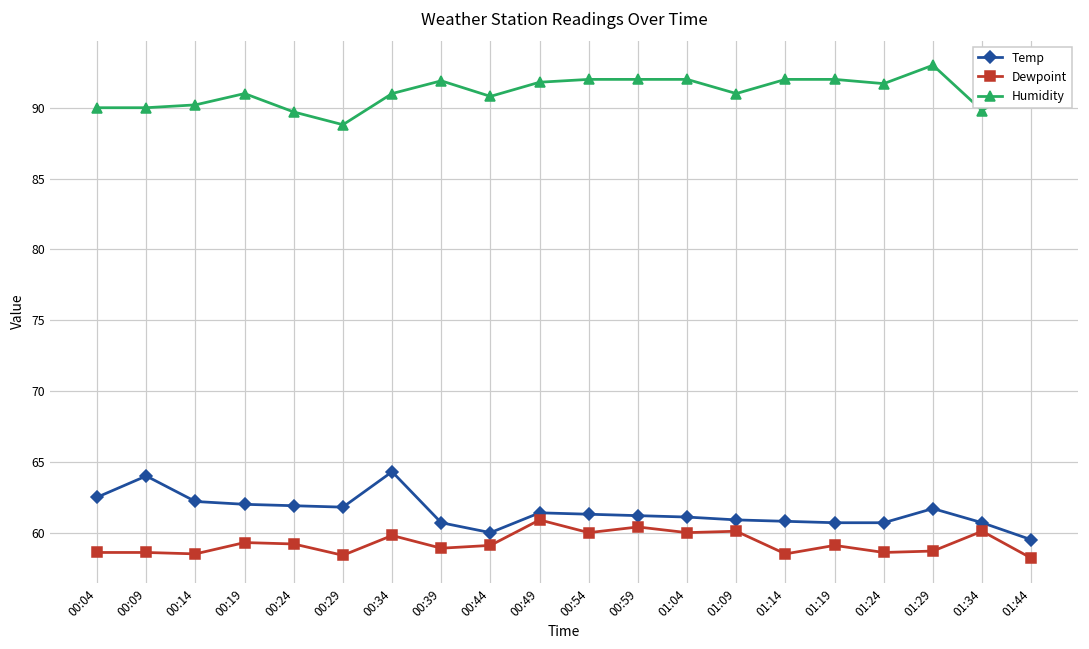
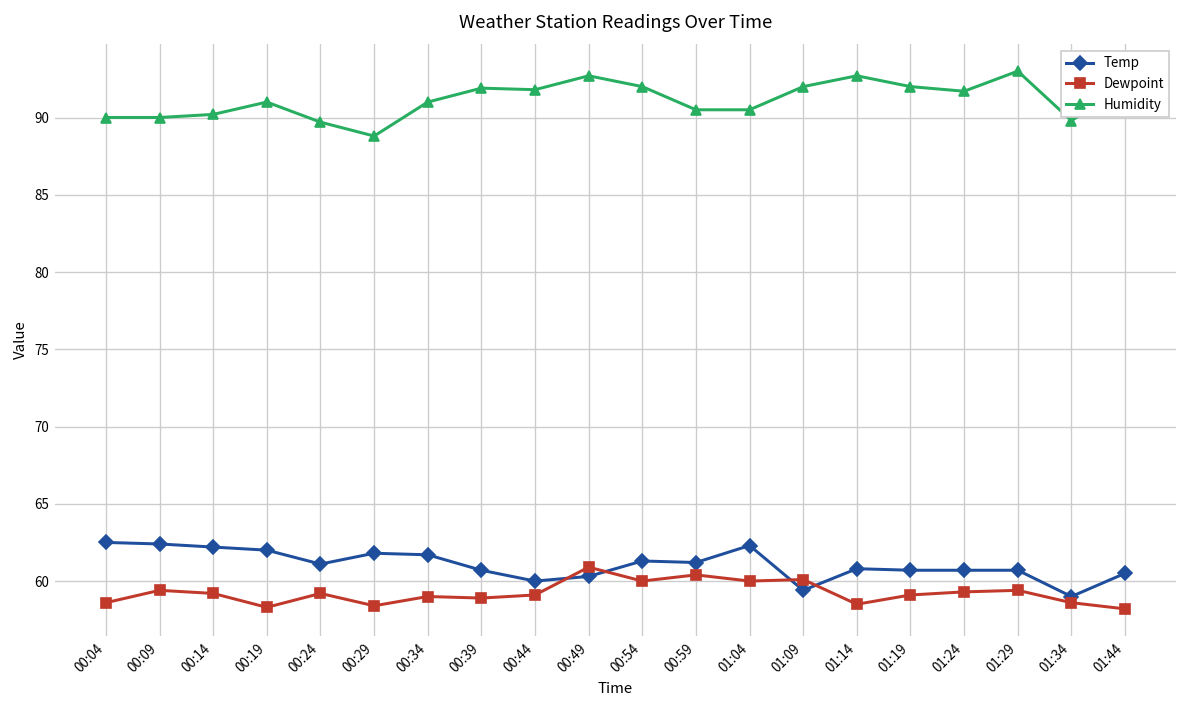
  {
    "Temp": {
      "00:04": 62.5,
-     "00:09": 64.0,
+     "00:09": 62.4,
      "00:14": 62.2,
      "00:19": 62.0,
-     "00:24": 61.9,
+     "00:24": 61.1,
      "00:29": 61.8,
-     "00:34": 64.3,
+     "00:34": 61.7,
      "00:39": 60.7,
      "00:44": 60.0,
-     "00:49": 61.4,
+     "00:49": 60.3,
      "00:54": 61.3,
      "00:59": 61.2,
-     "01:04": 61.1,
-     "01:09": 60.9,
+     "01:04": 62.3,
+     "01:09": 59.4,
      "01:14": 60.8,
      "01:19": 60.7,
      "01:24": 60.7,
-     "01:29": 61.7,
-     "01:34": 60.7,
-     "01:44": 59.5
+     "01:29": 60.7,
+     "01:34": 59.0,
+     "01:44": 60.5
    },
    "Dewpoint": {
      "00:04": 58.6,
-     "00:09": 58.6,
-     "00:14": 58.5,
-     "00:19": 59.3,
+     "00:09": 59.4,
+     "00:14": 59.2,
+     "00:19": 58.3,
      "00:24": 59.2,
      "00:29": 58.4,
-     "00:34": 59.8,
+     "00:34": 59.0,
      "00:39": 58.9,
      "00:44": 59.1,
      "00:49": 60.9,
      "00:54": 60.0,
      "00:59": 60.4,
      "01:04": 60.0,
      "01:09": 60.1,
      "01:14": 58.5,
      "01:19": 59.1,
-     "01:24": 58.6,
-     "01:29": 58.7,
-     "01:34": 60.1,
+     "01:24": 59.3,
+     "01:29": 59.4,
+     "01:34": 58.6,
      "01:44": 58.2
    },
    "Humidity": {
      "00:04": 90.0,
      "00:09": 90.0,
      "00:14": 90.2,
      "00:19": 91.0,
      "00:24": 89.7,
      "00:29": 88.8,
      "00:34": 91.0,
      "00:39": 91.9,
-     "00:44": 90.8,
-     "00:49": 91.8,
+     "00:44": 91.8,
+     "00:49": 92.7,
      "00:54": 92.0,
-     "00:59": 92.0,
-     "01:04": 92.0,
-     "01:09": 91,
-     "01:14": 92.0,
+     "00:59": 90.5,
+     "01:04": 90.5,
+     "01:09": 92,
+     "01:14": 92.7,
      "01:19": 92.0,
      "01:24": 91.7,
      "01:29": 93.0,
      "01:34": 89.8
    }
  }
